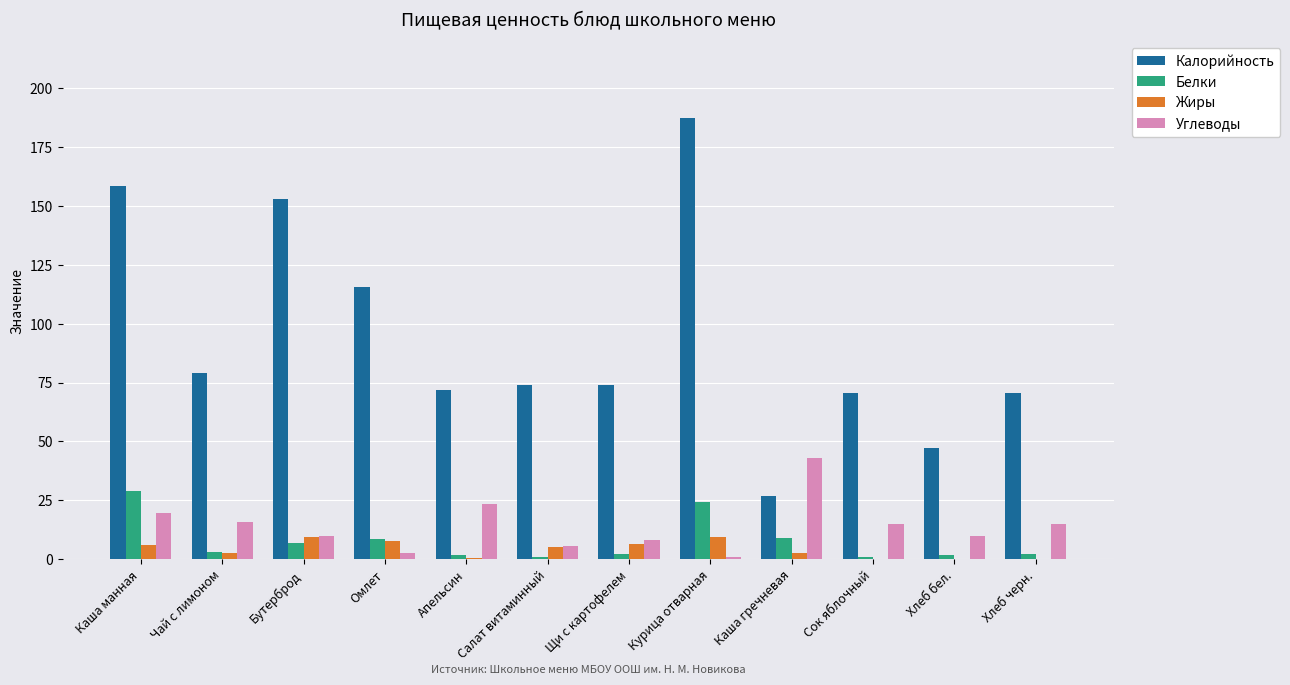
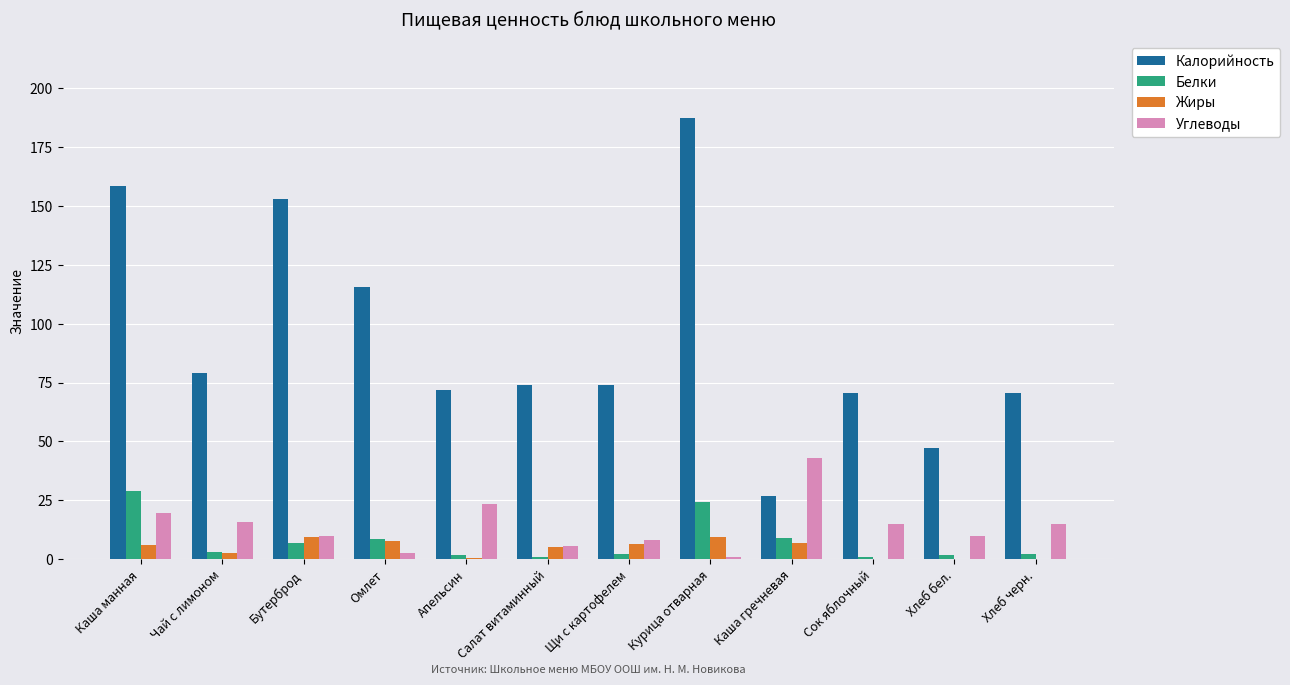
  {
    "Калорийность": {
      "Каша манная": 159,
      "Чай с лимоном": 79,
      "Бутерброд": 153,
      "Омлет": 115,
      "Апельсин": 72,
      "Салат витаминный": 74,
      "Щи с картофелем": 74,
      "Курица отварная": 187,
      "Каша гречневая": 27,
      "Сок яблочный": 71,
      "Хлеб бел.": 47,
      "Хлеб черн.": 71
    },
    "Белки": {
      "Каша манная": 29,
      "Чай с лимоном": 3,
      "Бутерброд": 7,
      "Омлет": 9,
      "Апельсин": 2,
      "Щи с картофелем": 2,
      "Курица отварная": 24,
      "Каша гречневая": 9,
      "Хлеб бел.": 2,
      "Хлеб черн.": 2
    },
    "Жиры": {
      "Каша манная": 6,
      "Чай с лимоном": 3,
      "Бутерброд": 10,
      "Омлет": 8,
      "Салат витаминный": 5,
      "Щи с картофелем": 6,
      "Курица отварная": 9,
-     "Каша гречневая": 2
+     "Каша гречневая": 7
    },
    "Углеводы": {
      "Каша манная": 20,
      "Чай с лимоном": 16,
      "Бутерброд": 10,
      "Омлет": 3,
      "Апельсин": 24,
      "Салат витаминный": 6,
      "Щи с картофелем": 8,
      "Каша гречневая": 43,
      "Сок яблочный": 15,
      "Хлеб бел.": 10,
      "Хлеб черн.": 15
    }
  }
